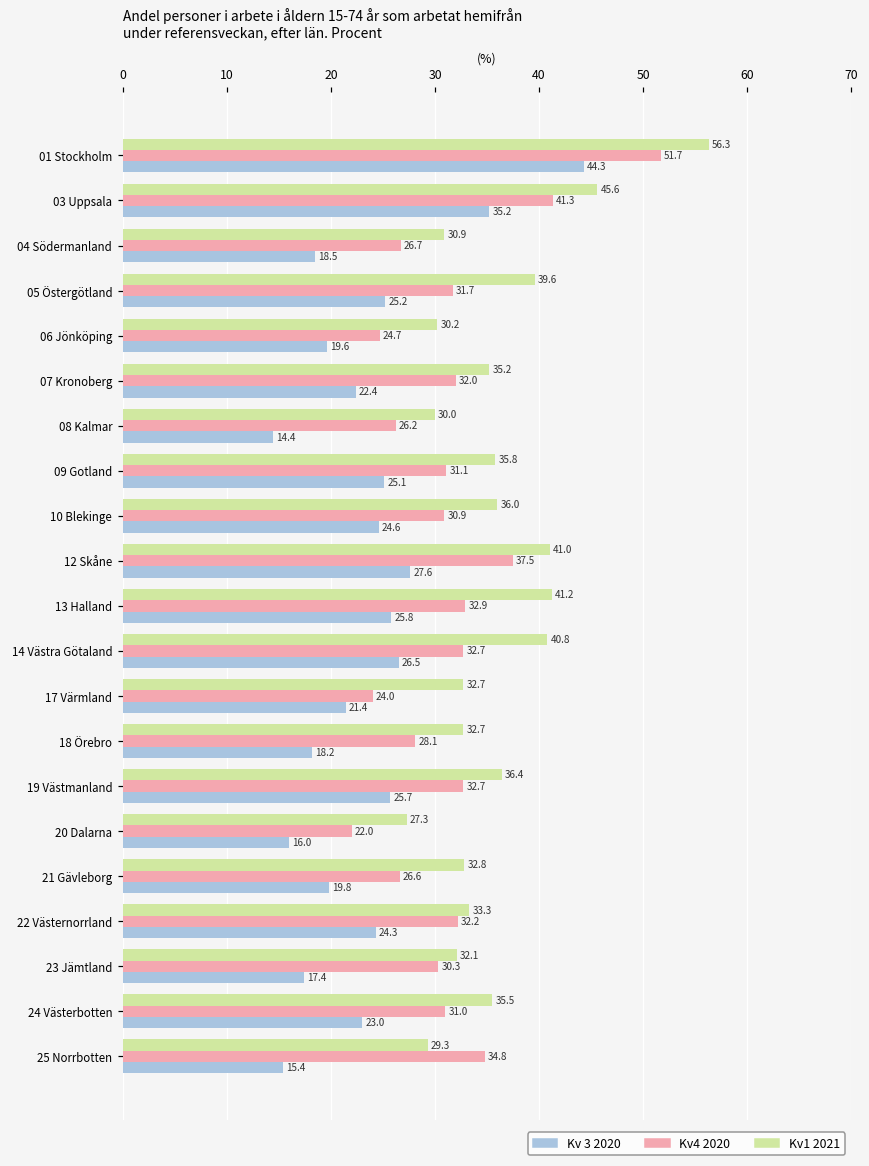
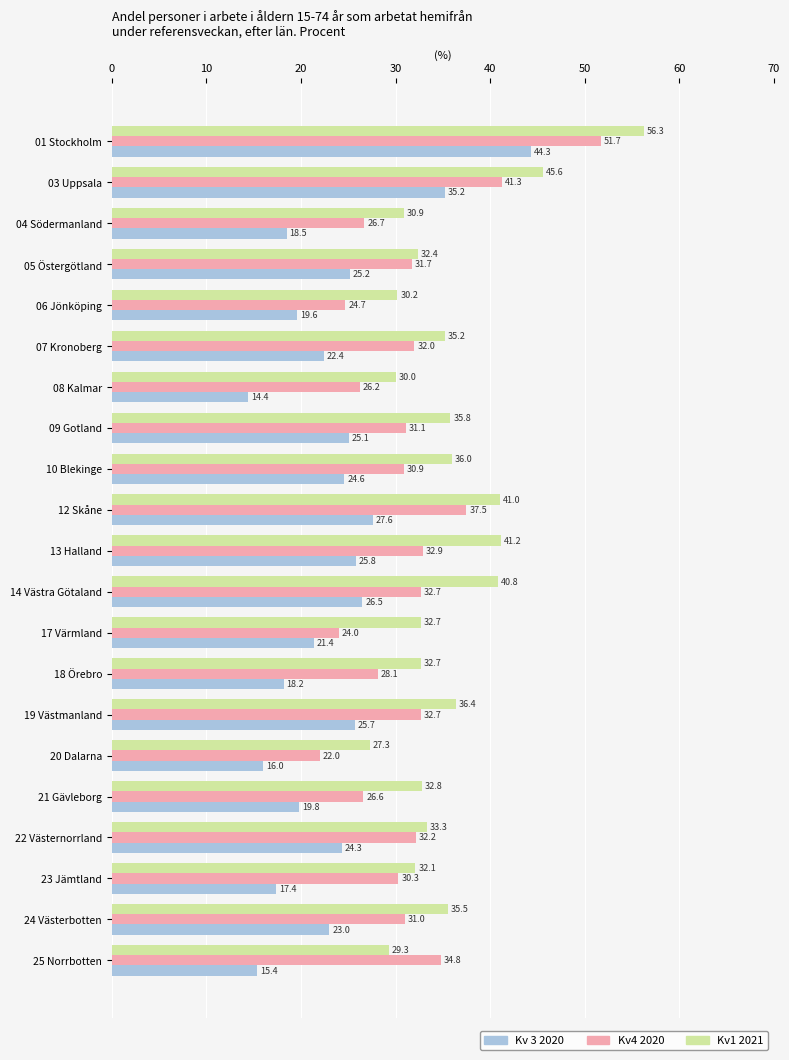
  {
    "Kv 3 2020": {
      "01 Stockholm": 44.3,
      "03 Uppsala": 35.2,
      "04 Södermanland": 18.5,
      "05 Östergötland": 25.2,
      "06 Jönköping": 19.6,
      "07 Kronoberg": 22.4,
      "08 Kalmar": 14.4,
      "09 Gotland": 25.1,
      "10 Blekinge": 24.6,
      "12 Skåne": 27.6,
      "13 Halland": 25.8,
      "14 Västra Götaland": 26.5,
      "17 Värmland": 21.4,
      "18 Örebro": 18.2,
      "19 Västmanland": 25.7,
      "20 Dalarna": 16.0,
      "21 Gävleborg": 19.8,
      "22 Västernorrland": 24.3,
      "23 Jämtland": 17.4,
      "24 Västerbotten": 23.0,
      "25 Norrbotten": 15.4
    },
    "Kv4 2020": {
      "01 Stockholm": 51.7,
      "03 Uppsala": 41.3,
      "04 Södermanland": 26.7,
      "05 Östergötland": 31.7,
      "06 Jönköping": 24.7,
      "07 Kronoberg": 32.0,
      "08 Kalmar": 26.2,
      "09 Gotland": 31.1,
      "10 Blekinge": 30.9,
      "12 Skåne": 37.5,
      "13 Halland": 32.9,
      "14 Västra Götaland": 32.7,
      "17 Värmland": 24.0,
      "18 Örebro": 28.1,
      "19 Västmanland": 32.7,
      "20 Dalarna": 22.0,
      "21 Gävleborg": 26.6,
      "22 Västernorrland": 32.2,
      "23 Jämtland": 30.3,
      "24 Västerbotten": 31.0,
      "25 Norrbotten": 34.8
    },
    "Kv1 2021": {
      "01 Stockholm": 56.3,
      "03 Uppsala": 45.6,
      "04 Södermanland": 30.9,
-     "05 Östergötland": 39.6,
+     "05 Östergötland": 32.4,
      "06 Jönköping": 30.2,
      "07 Kronoberg": 35.2,
      "08 Kalmar": 30.0,
      "09 Gotland": 35.8,
      "10 Blekinge": 36.0,
      "12 Skåne": 41.0,
      "13 Halland": 41.2,
      "14 Västra Götaland": 40.8,
      "17 Värmland": 32.7,
      "18 Örebro": 32.7,
      "19 Västmanland": 36.4,
      "20 Dalarna": 27.3,
      "21 Gävleborg": 32.8,
      "22 Västernorrland": 33.3,
      "23 Jämtland": 32.1,
      "24 Västerbotten": 35.5,
      "25 Norrbotten": 29.3
    }
  }
